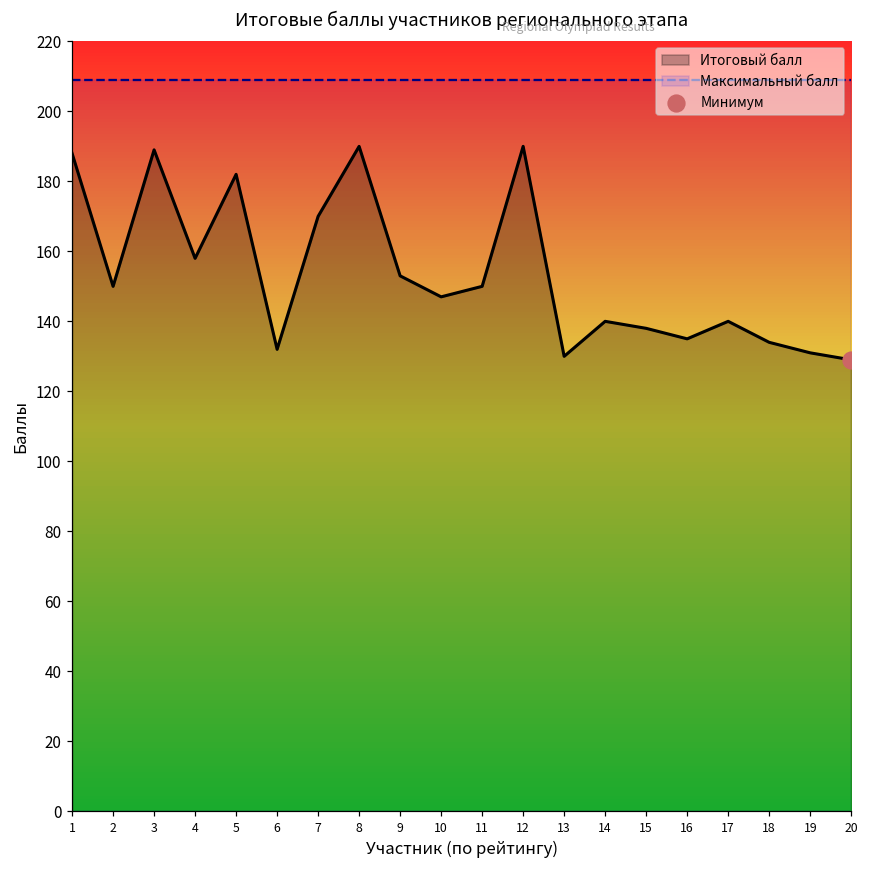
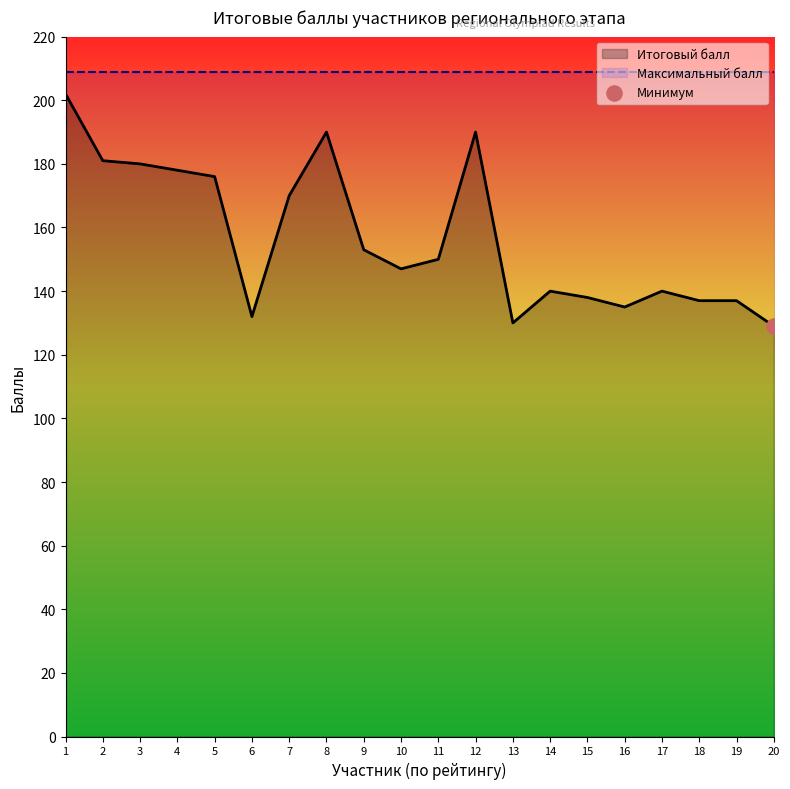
  {
    "Итоговый балл": {
-     "1": 188,
-     "2": 150,
-     "3": 189,
-     "4": 158,
-     "5": 182,
+     "1": 202,
+     "2": 181,
+     "3": 180,
+     "4": 178,
+     "5": 176,
      "6": 132,
      "7": 170,
      "8": 190,
      "9": 153,
      "10": 147,
      "11": 150,
      "12": 190,
      "13": 130,
      "14": 140,
      "15": 138,
      "16": 135,
      "17": 140,
-     "18": 134,
-     "19": 131
+     "18": 137,
+     "19": 137
    },
    "Максимальный балл": {
      "1": 209,
      "2": 209,
      "3": 209,
      "4": 209,
      "5": 209,
      "6": 209,
      "7": 209,
      "8": 209,
      "9": 209,
      "10": 209,
      "11": 209,
      "12": 209,
      "13": 209,
      "14": 209,
      "15": 209,
      "20": 209
    }
  }
